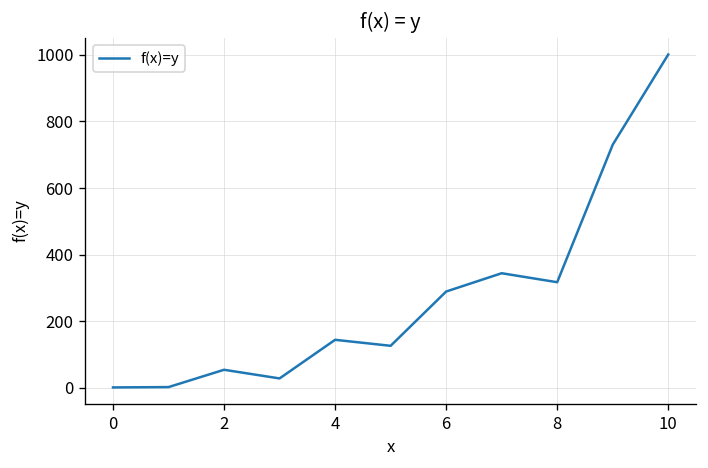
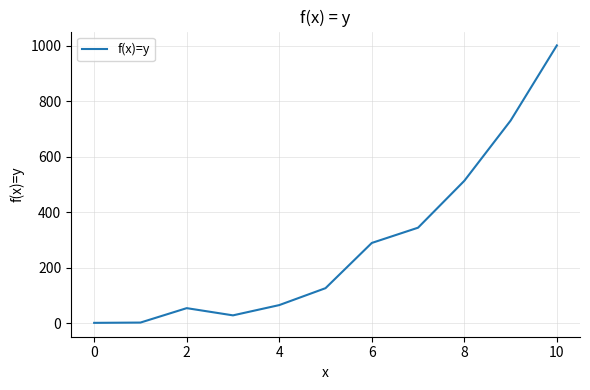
  {
    "0": 0,
    "2": 50,
-   "4": 140,
+   "4": 70,
    "6": 290,
-   "8": 320,
+   "8": 510,
    "10": 1000
  }
